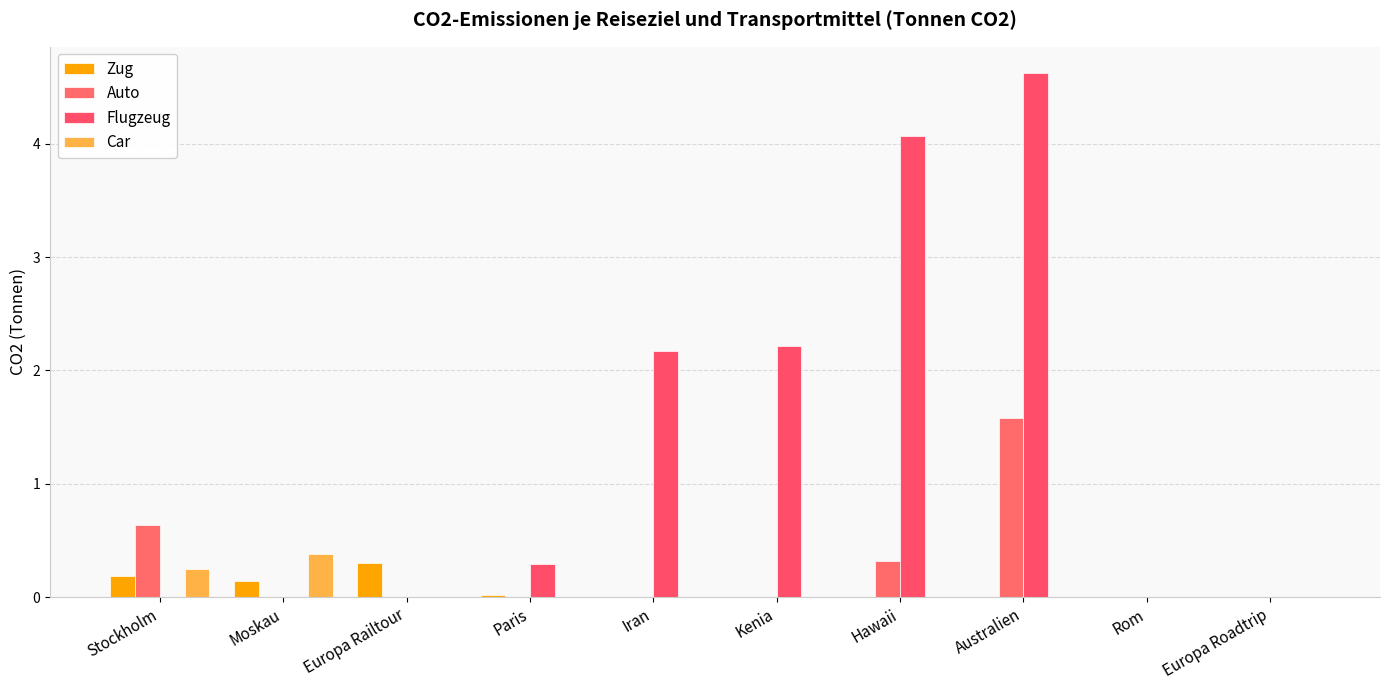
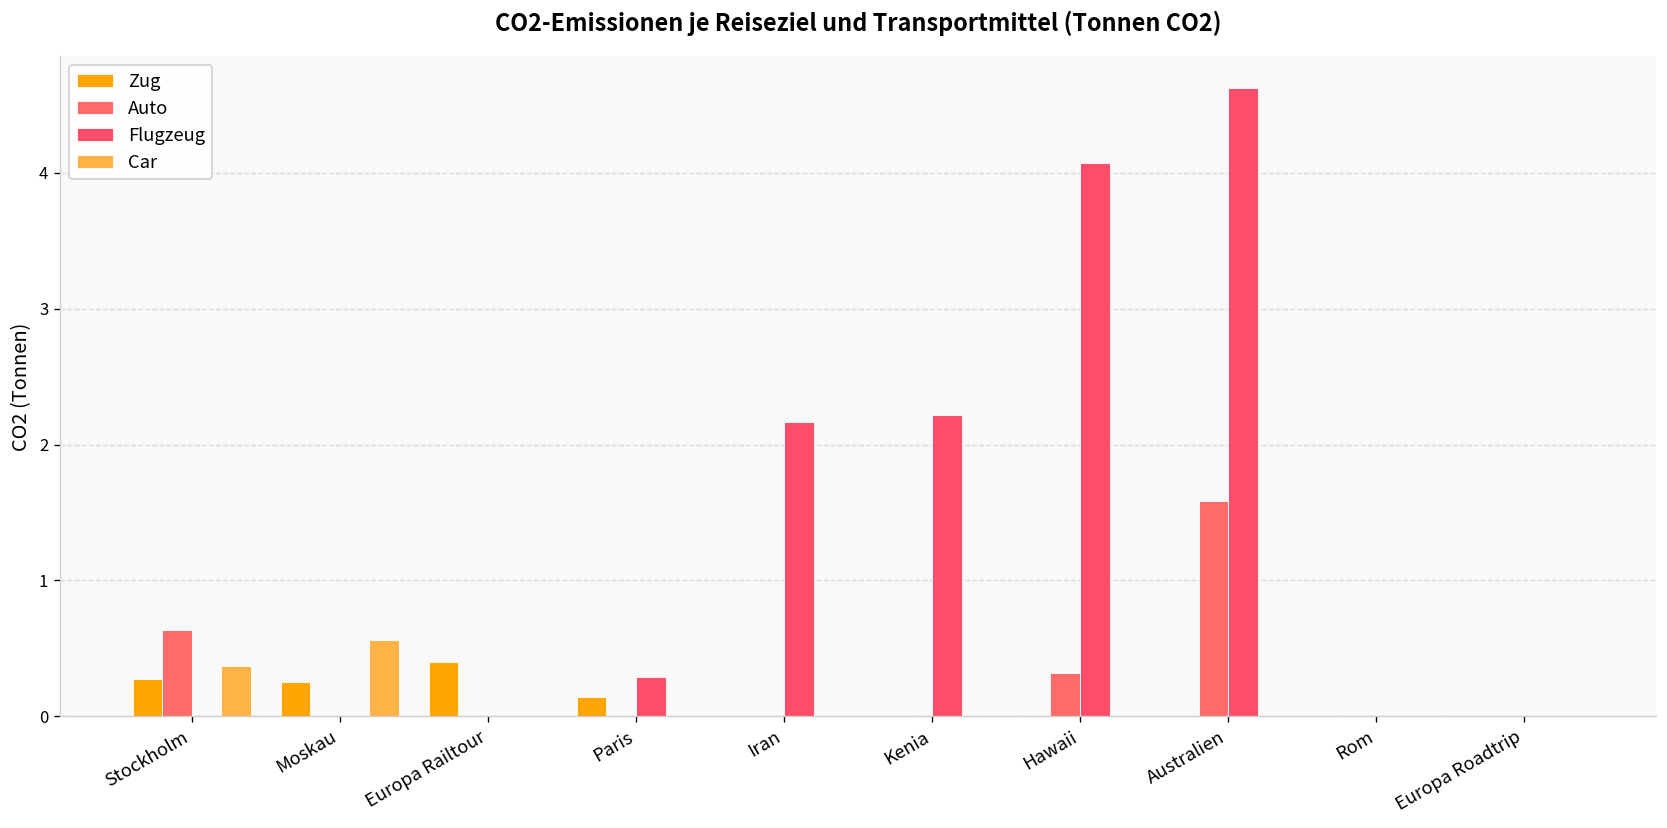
  {
    "Zug": {
-     "Stockholm": 0.19,
-     "Moskau": 0.14,
-     "Europa Railtour": 0.3,
-     "Paris": 0.02,
+     "Stockholm": 0.28,
+     "Moskau": 0.25,
+     "Europa Railtour": 0.4,
+     "Paris": 0.14,
      "Iran": 0.00,
      "Kenia": 0.00,
      "Hawaii": 0.00,
      "Australien": 0.00,
      "Rom": 0.00,
      "Europa Roadtrip": 0.00
    },
    "Car": {
-     "Stockholm": 0.25,
-     "Moskau": 0.38,
+     "Stockholm": 0.37,
+     "Moskau": 0.56,
      "Europa Railtour": 0.00,
      "Paris": 0.00,
      "Iran": 0.00,
      "Kenia": 0.00,
      "Hawaii": 0.00,
      "Australien": 0.00,
      "Rom": 0.00,
      "Europa Roadtrip": 0.00
    }
  }
